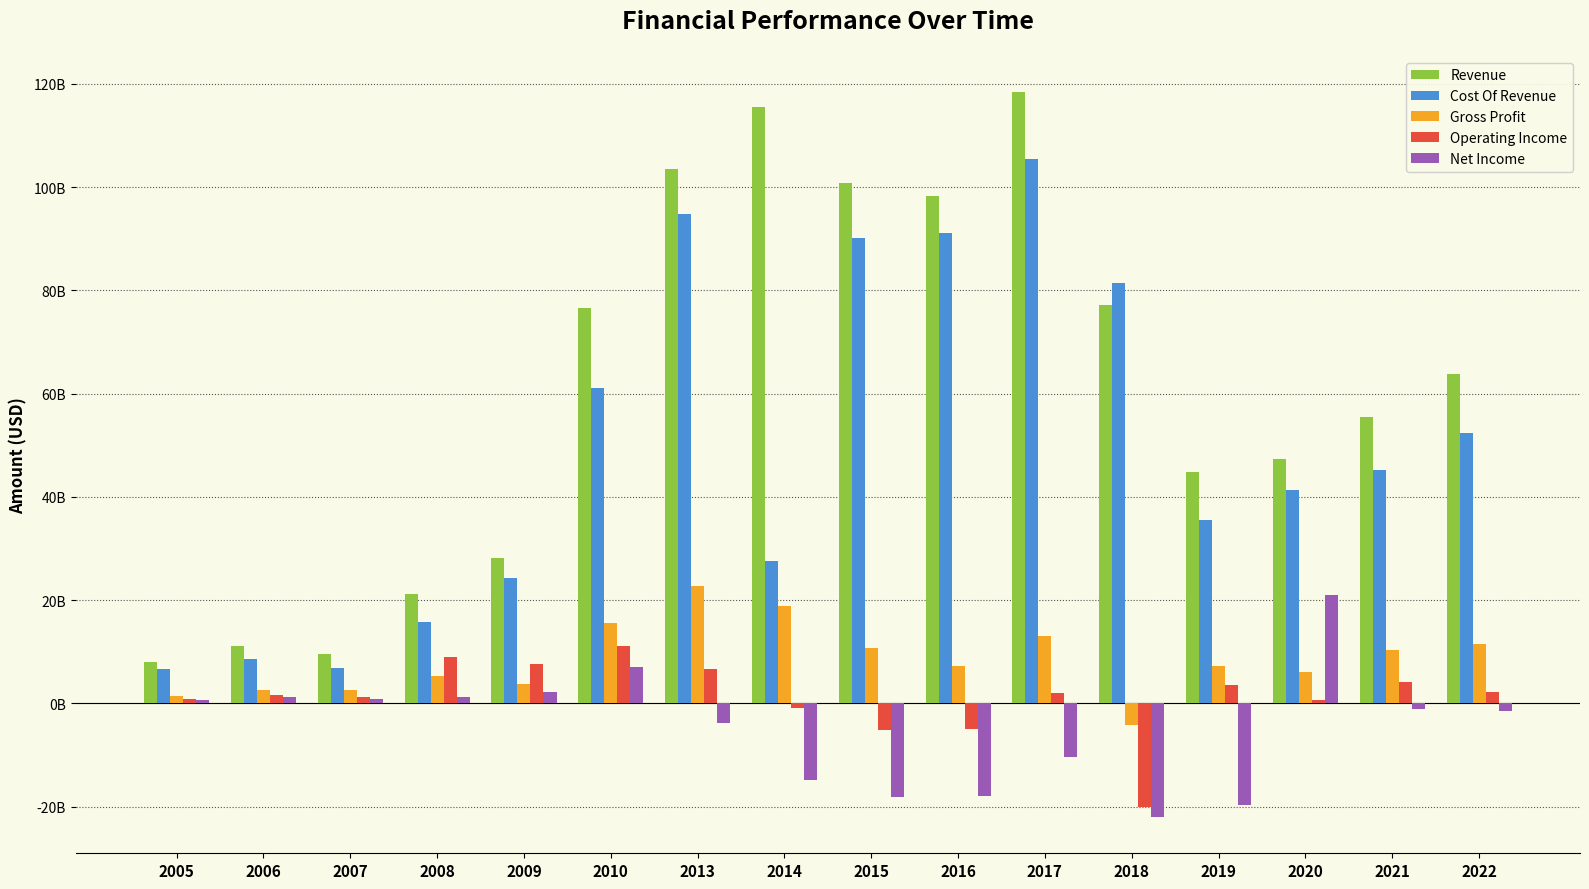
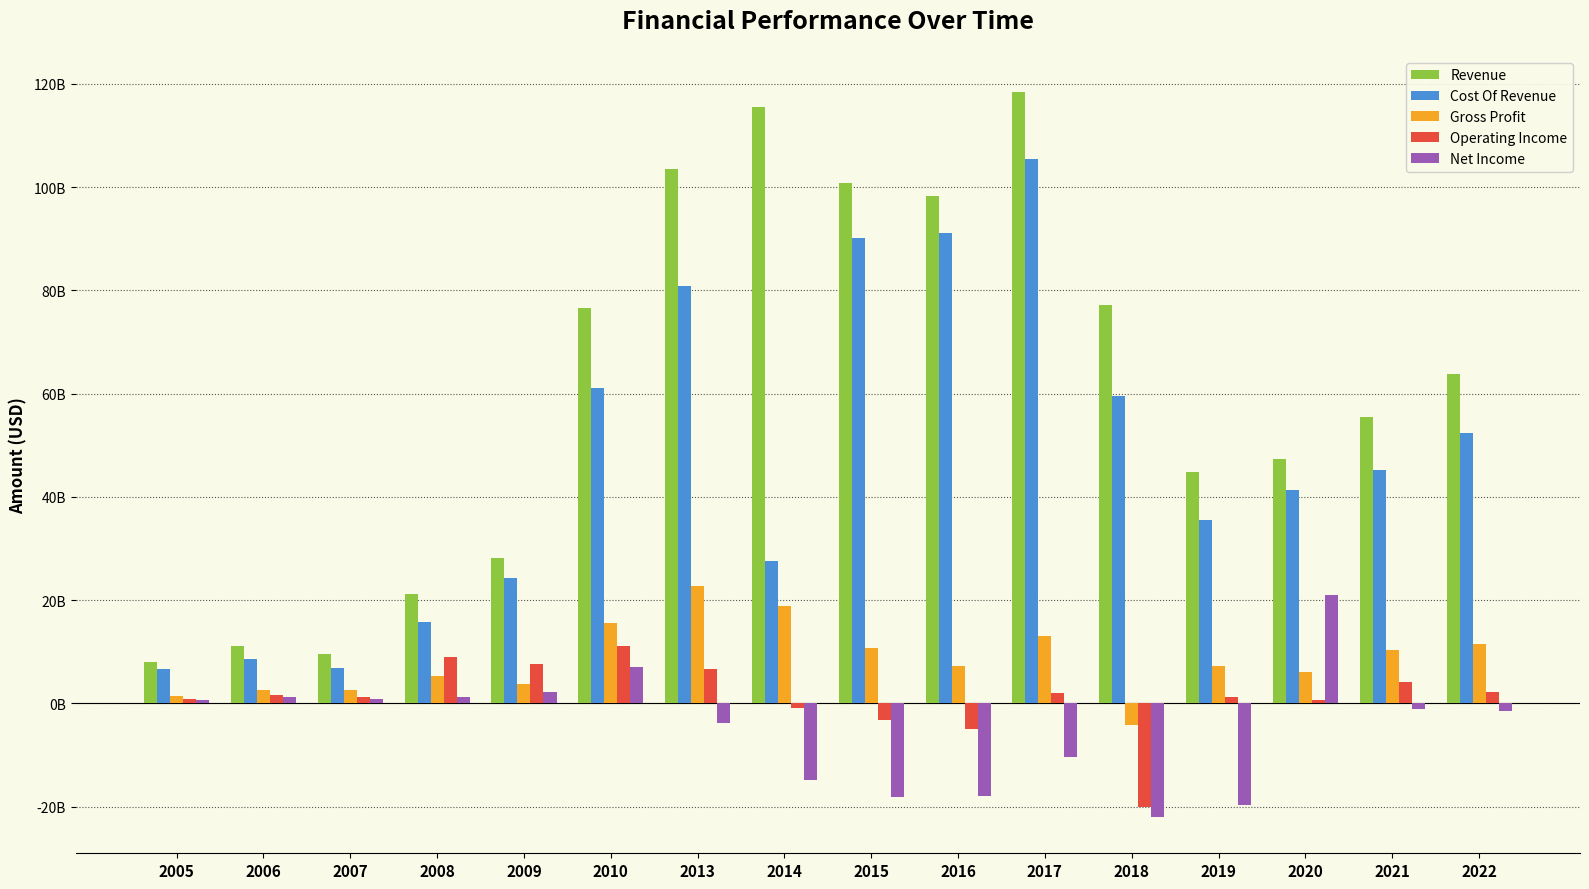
  {
    "Revenue": {
      "2005": 8000000000,
      "2006": 11000000000,
      "2007": 10000000000,
      "2008": 21000000000,
      "2009": 28000000000,
      "2010": 77000000000,
      "2013": 104000000000,
      "2014": 115000000000,
      "2015": 101000000000,
      "2016": 98000000000,
      "2017": 118000000000,
      "2018": 77000000000,
      "2019": 45000000000,
      "2020": 47000000000,
      "2021": 56000000000,
      "2022": 64000000000
    },
    "Cost Of Revenue": {
      "2005": 7000000000,
      "2006": 9000000000,
      "2007": 7000000000,
      "2008": 16000000000,
      "2009": 24000000000,
      "2010": 61000000000,
-     "2013": 95000000000,
+     "2013": 81000000000,
      "2014": 28000000000,
      "2015": 90000000000,
      "2016": 91000000000,
      "2017": 105000000000,
-     "2018": 81000000000,
+     "2018": 60000000000,
      "2019": 36000000000,
      "2020": 41000000000,
      "2021": 45000000000,
      "2022": 52000000000
    },
    "Gross Profit": {
      "2005": 1000000000,
      "2006": 3000000000,
      "2007": 3000000000,
      "2008": 5000000000,
      "2009": 4000000000,
      "2010": 15000000000,
      "2013": 23000000000,
      "2014": 19000000000,
      "2015": 11000000000,
      "2016": 7000000000,
      "2017": 13000000000,
      "2018": -4000000000,
      "2019": 7000000000,
      "2020": 6000000000,
      "2021": 10000000000,
      "2022": 12000000000
    },
    "Operating Income": {
      "2005": 1000000000,
      "2006": 2000000000,
      "2007": 1000000000,
      "2008": 9000000000,
      "2009": 8000000000,
      "2010": 11000000000,
      "2013": 7000000000,
      "2014": -1000000000,
-     "2015": -5000000000,
+     "2015": -3000000000,
      "2016": -5000000000,
      "2017": 2000000000,
      "2018": -20000000000,
-     "2019": 4000000000,
+     "2019": 1000000000,
      "2020": 1000000000,
      "2021": 4000000000,
      "2022": 2000000000
    },
    "Net Income": {
      "2005": 1000000000,
      "2006": 1000000000,
      "2007": 1000000000,
      "2008": 1000000000,
      "2009": 2000000000,
      "2010": 7000000000,
      "2013": -4000000000,
      "2014": -15000000000,
      "2015": -18000000000,
      "2016": -18000000000,
      "2017": -10000000000,
      "2018": -22000000000,
      "2019": -20000000000,
      "2020": 21000000000,
      "2021": -1000000000,
      "2022": -1000000000
    }
  }
